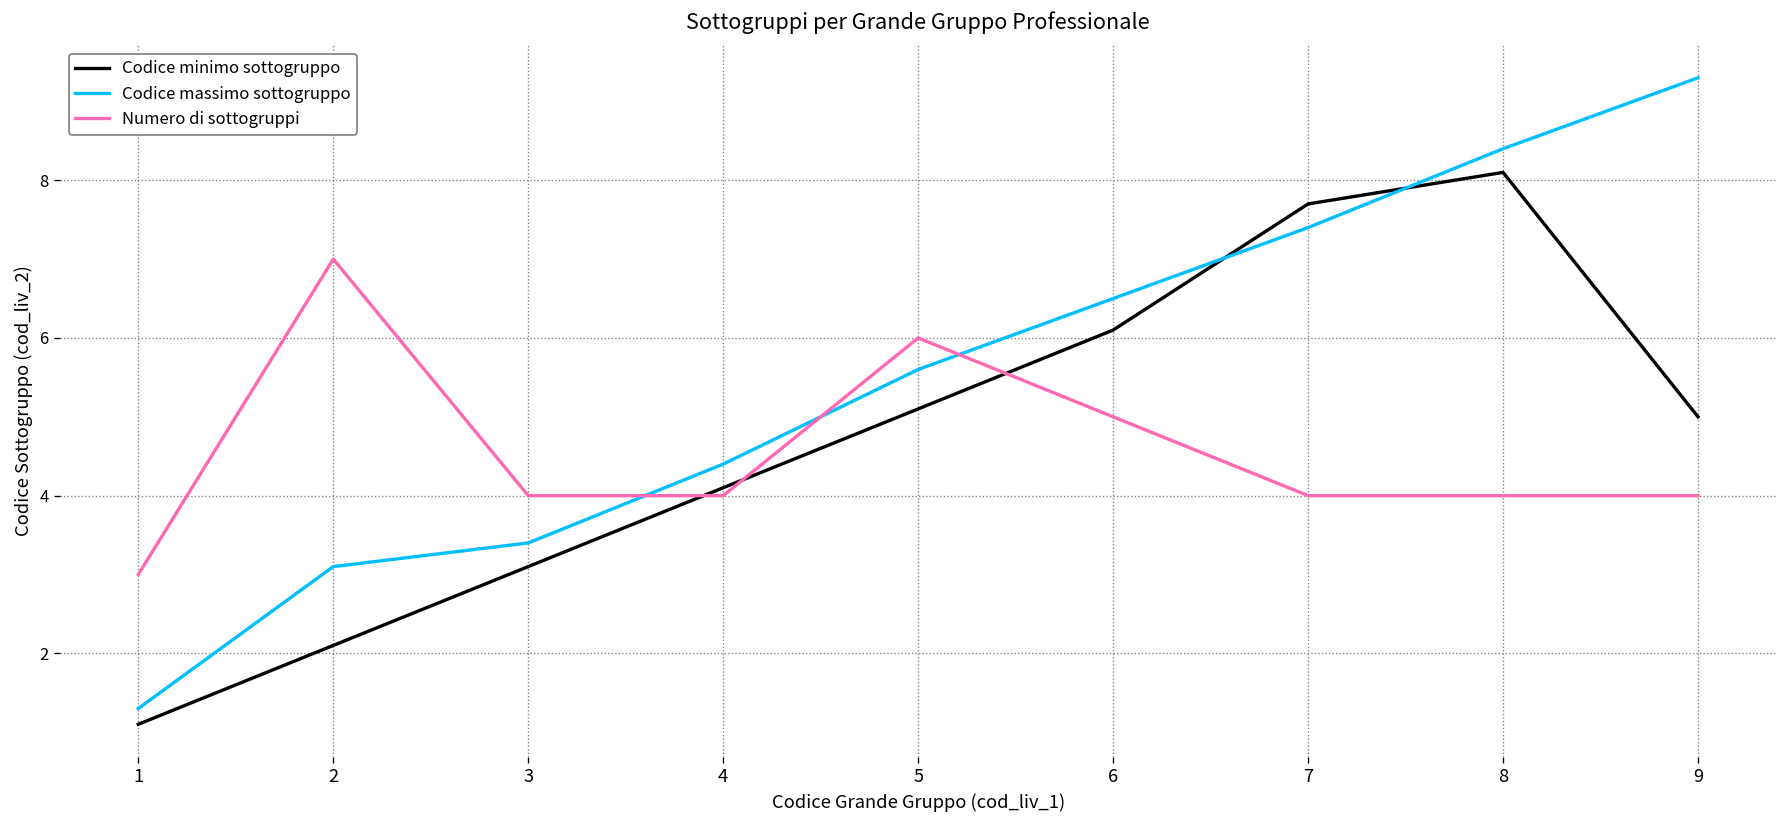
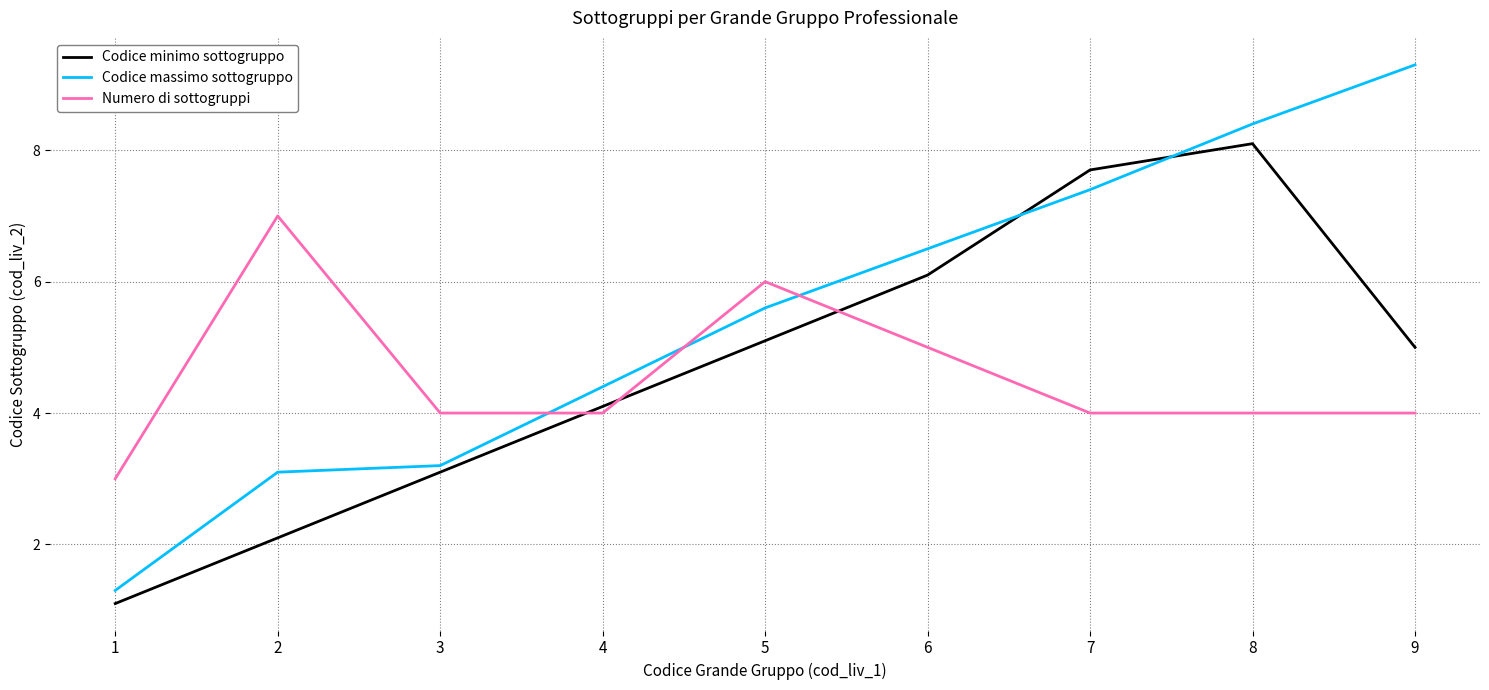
  {
    "Codice minimo sottogruppo": {
      "1": 1.1,
      "2": 2.1,
      "3": 3.1,
      "4": 4.1,
      "5": 5.1,
      "6": 6.1,
      "7": 7.7,
      "8": 8.1,
      "9": 5.0
    },
    "Codice massimo sottogruppo": {
      "1": 1.3,
      "2": 3.1,
-     "3": 3.4,
+     "3": 3.2,
      "4": 4.4,
      "5": 5.6,
      "6": 6.5,
      "7": 7.4,
      "8": 8.4,
      "9": 9.3
    },
    "Numero di sottogruppi": {
      "1": 3.0,
      "2": 7.0,
      "3": 4.0,
      "4": 4.0,
      "5": 6.0,
      "6": 5.0,
      "7": 4.0,
      "8": 4.0,
      "9": 4.0
    }
  }
